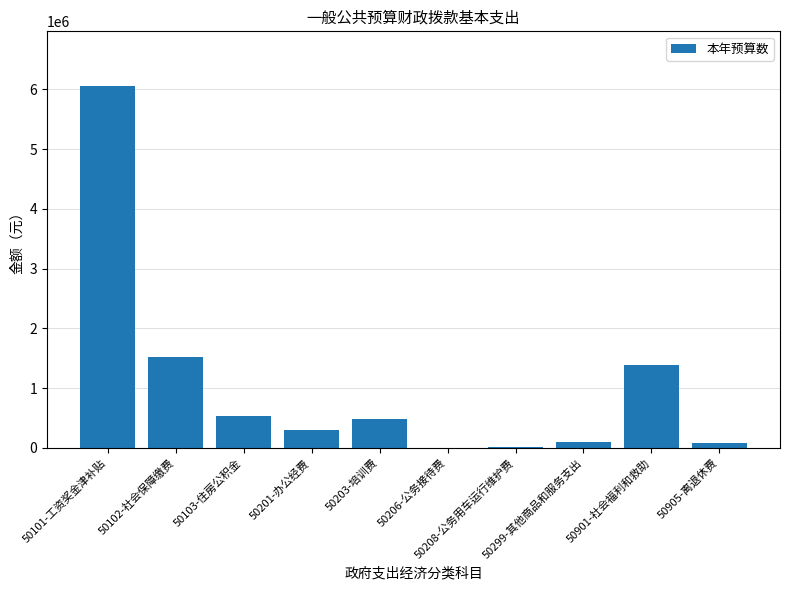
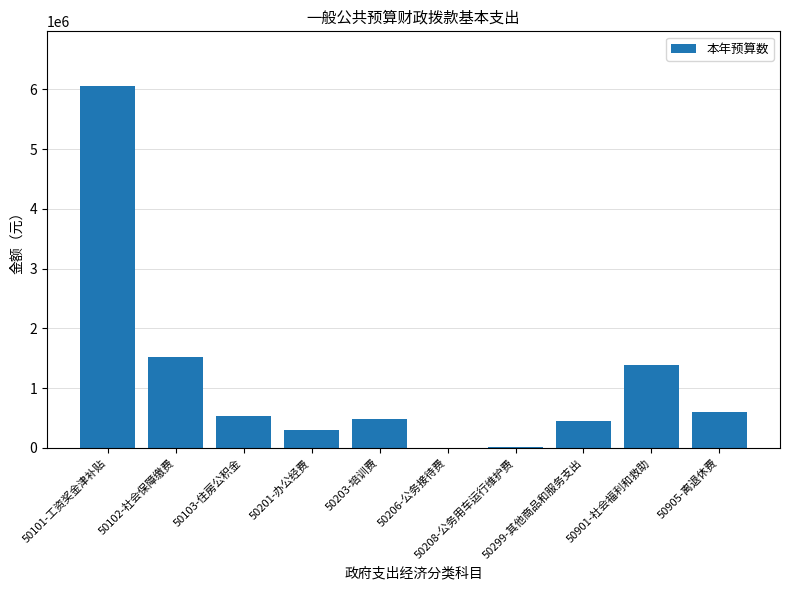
  {
    "50101-工资奖金津补贴": 6100000,
    "50102-社会保障缴费": 1500000,
    "50103-住房公积金": 500000,
    "50201-办公经费": 300000,
    "50203-培训费": 500000,
-   "50299-其他商品和服务支出": 100000,
+   "50299-其他商品和服务支出": 400000,
    "50901-社会福利和救助": 1400000,
-   "50905-离退休费": 100000
+   "50905-离退休费": 600000
  }
